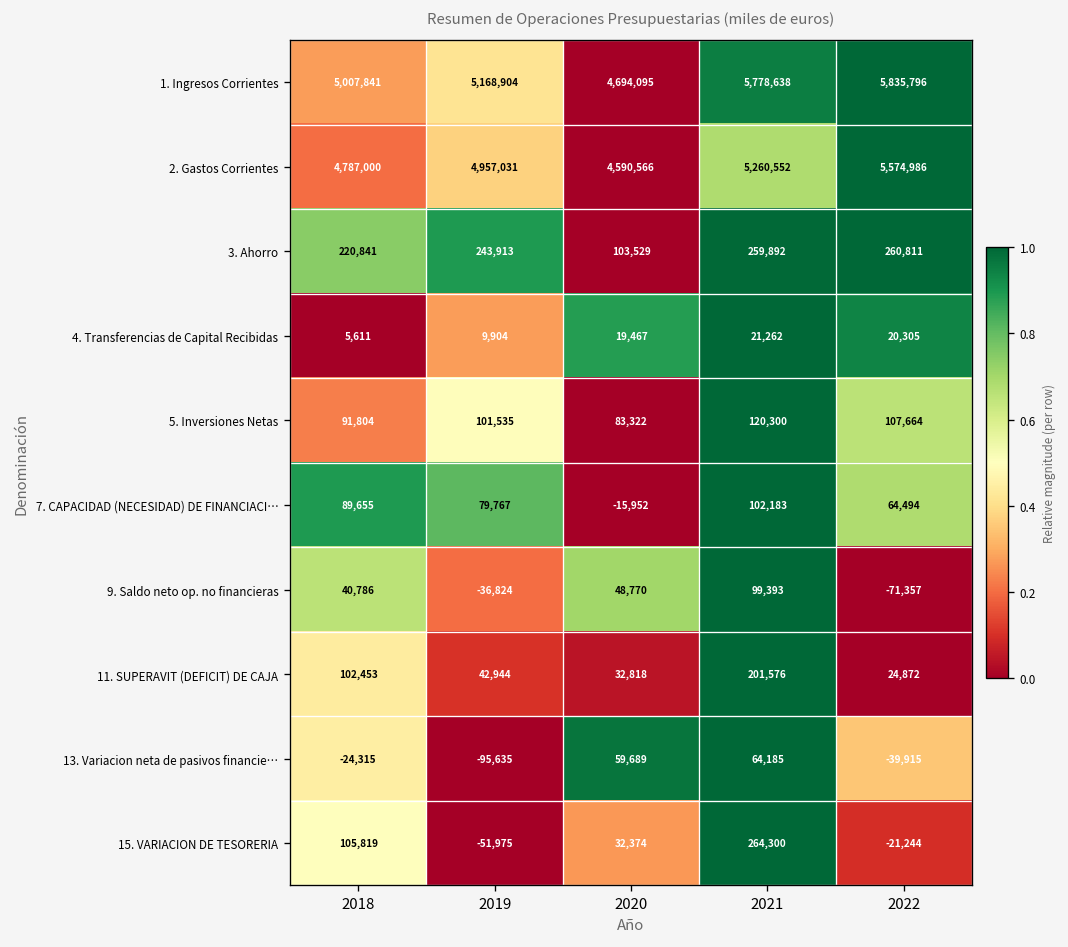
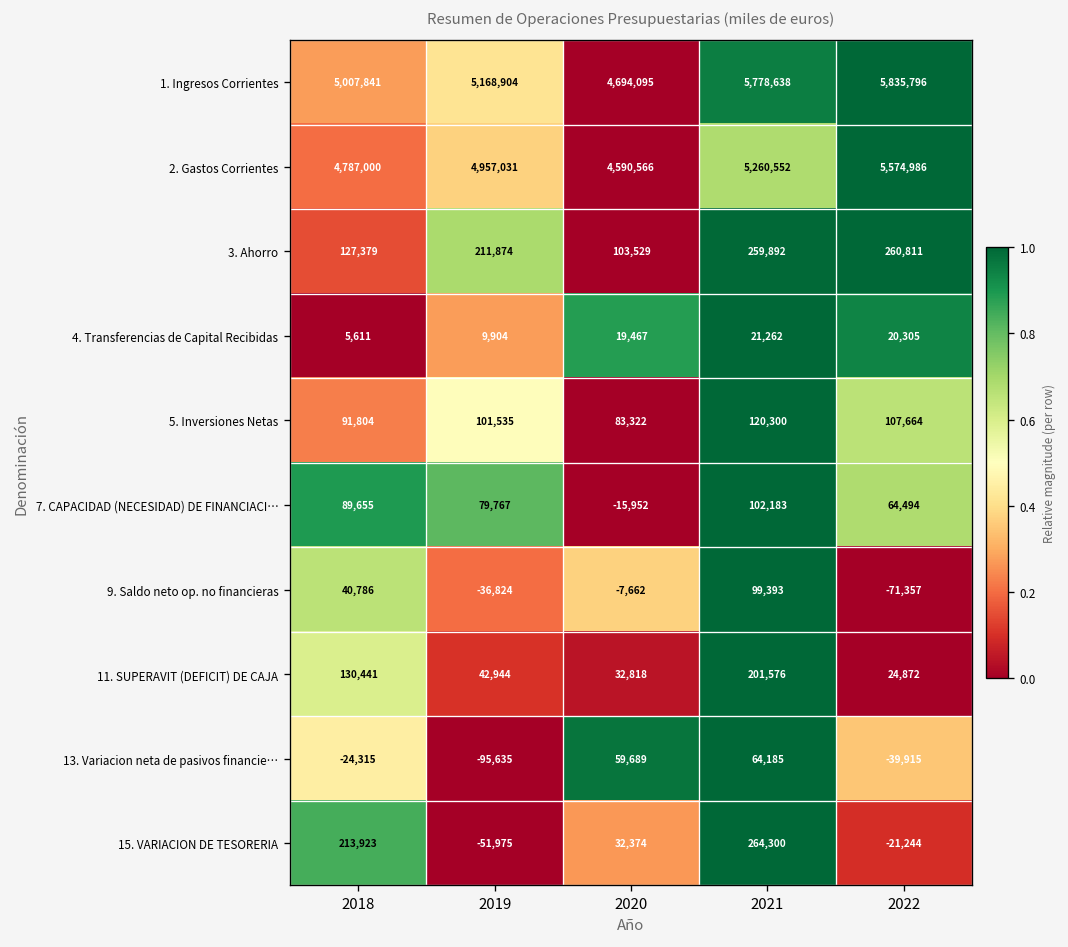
  {
    "1. Ingresos Corrientes": {
      "2018": "5,007,841",
      "2019": "5,168,904",
      "2020": "4,694,095",
      "2021": "5,778,638",
      "2022": "5,835,796"
    },
    "2. Gastos Corrientes": {
      "2018": "4,787,000",
      "2019": "4,957,031",
      "2020": "4,590,566",
      "2021": "5,260,552",
      "2022": "5,574,986"
    },
    "3. Ahorro": {
-     "2018": "220,841",
-     "2019": "243,913",
+     "2018": "127,379",
+     "2019": "211,874",
      "2020": "103,529",
      "2021": "259,892",
      "2022": "260,811"
    },
    "4. Transferencias de Capital Recibidas": {
      "2018": "5,611",
      "2019": "9,904",
      "2020": "19,467",
      "2021": "21,262",
      "2022": "20,305"
    },
    "5. Inversiones Netas": {
      "2018": "91,804",
      "2019": "101,535",
      "2020": "83,322",
      "2021": "120,300",
      "2022": "107,664"
    },
    "7. CAPACIDAD (NECESIDAD) DE FINANCIACI…": {
      "2018": "89,655",
      "2019": "79,767",
      "2020": "-15,952",
      "2021": "102,183",
      "2022": "64,494"
    },
    "9. Saldo neto op. no financieras": {
      "2018": "40,786",
      "2019": "-36,824",
-     "2020": "48,770",
+     "2020": "-7,662",
      "2021": "99,393",
      "2022": "-71,357"
    },
    "11. SUPERAVIT (DEFICIT) DE CAJA": {
-     "2018": "102,453",
+     "2018": "130,441",
      "2019": "42,944",
      "2020": "32,818",
      "2021": "201,576",
      "2022": "24,872"
    },
    "13. Variacion neta de pasivos financie…": {
      "2018": "-24,315",
      "2019": "-95,635",
      "2020": "59,689",
      "2021": "64,185",
      "2022": "-39,915"
    },
    "15. VARIACION DE TESORERIA": {
-     "2018": "105,819",
+     "2018": "213,923",
      "2019": "-51,975",
      "2020": "32,374",
      "2021": "264,300",
      "2022": "-21,244"
    }
  }
